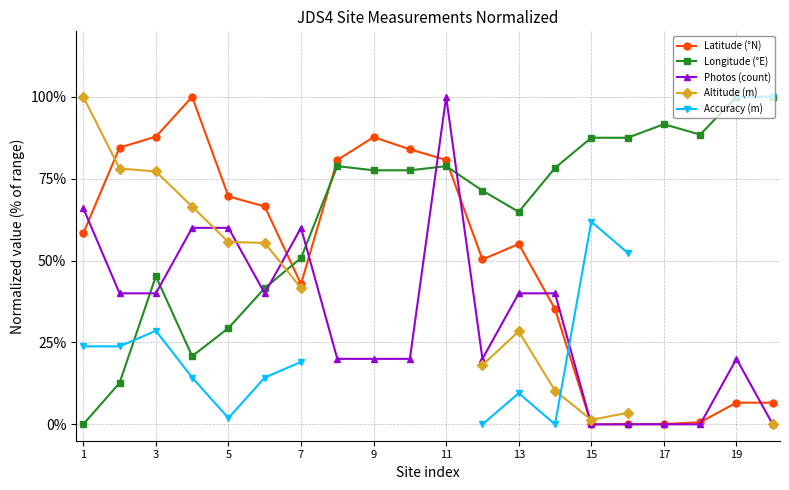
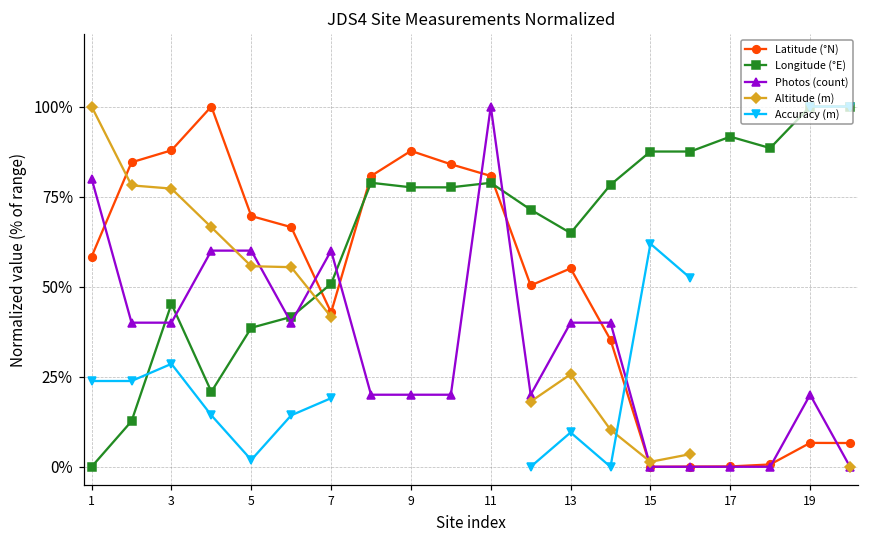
  {
    "Latitude (°N)": {
      "1": "58%",
      "3": "88%",
      "5": "70%",
      "7": "43%",
      "9": "88%",
      "11": "81%",
      "13": "55%",
      "19": "7%"
    },
    "Longitude (°E)": {
      "1": "0%",
      "3": "45%",
-     "5": "29%",
+     "5": "39%",
      "7": "51%",
      "9": "78%",
      "11": "79%",
      "13": "65%",
      "15": "88%",
      "17": "92%"
    },
    "Photos (count)": {
-     "1": "66%",
+     "1": "80%",
      "3": "40%",
      "5": "60%",
      "7": "60%",
      "9": "20%",
      "11": "100%",
      "13": "40%",
      "19": "20%"
    },
    "Altitude (m)": {
      "1": "100%",
      "3": "77%",
      "5": "56%",
      "7": "42%",
-     "13": "28%",
+     "13": "26%",
      "15": "1%"
    },
    "Accuracy (m)": {
      "1": "24%",
      "3": "29%",
      "5": "2%",
      "7": "19%",
      "13": "10%",
      "15": "62%"
    }
  }
